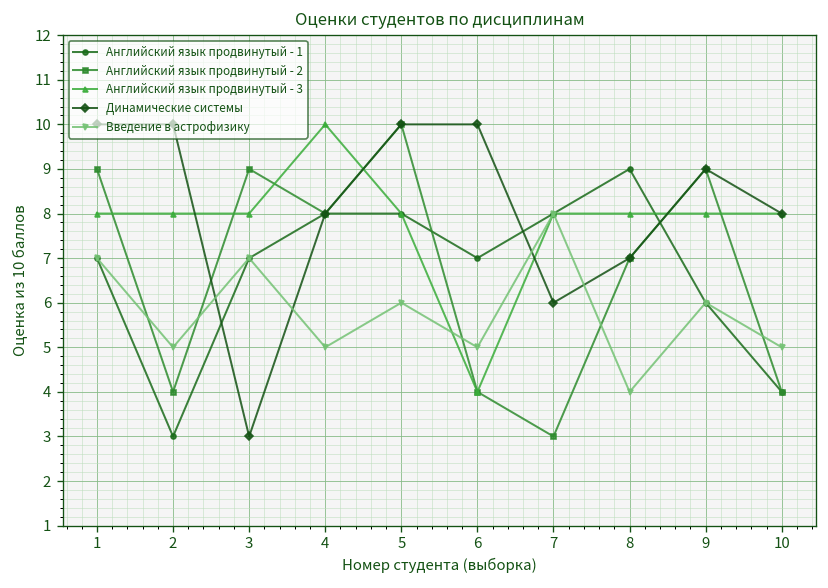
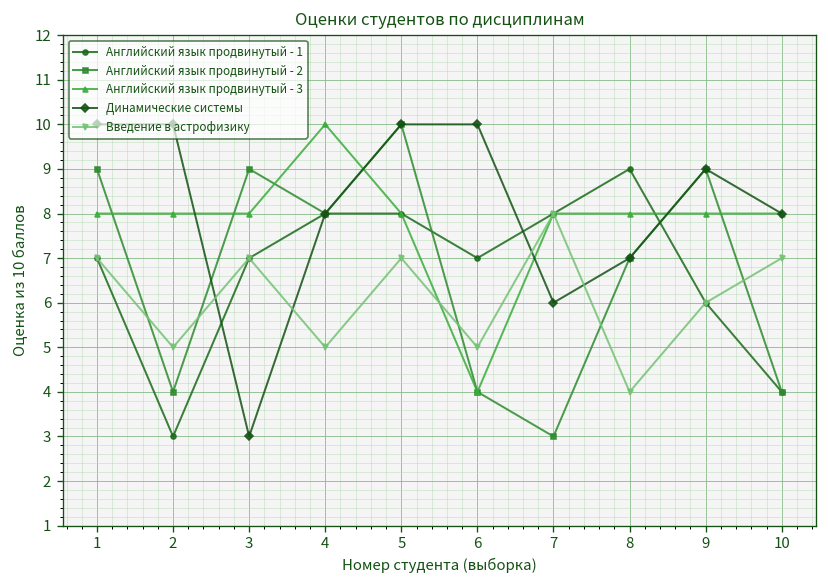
  {
    "Введение в астрофизику": {
      "2": 5,
      "4": 5,
-     "5": 6,
+     "5": 7,
      "6": 5,
      "8": 4,
-     "10": 5
+     "10": 7
    }
  }
